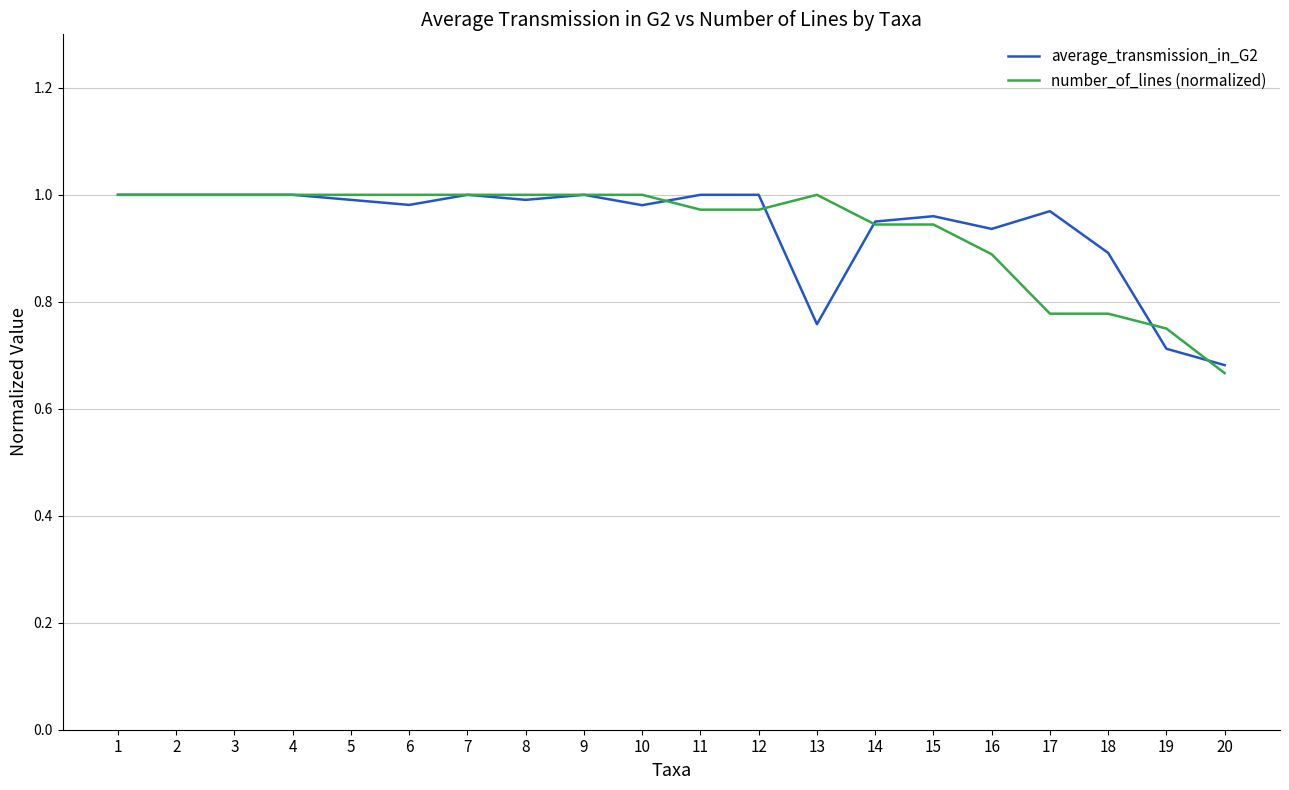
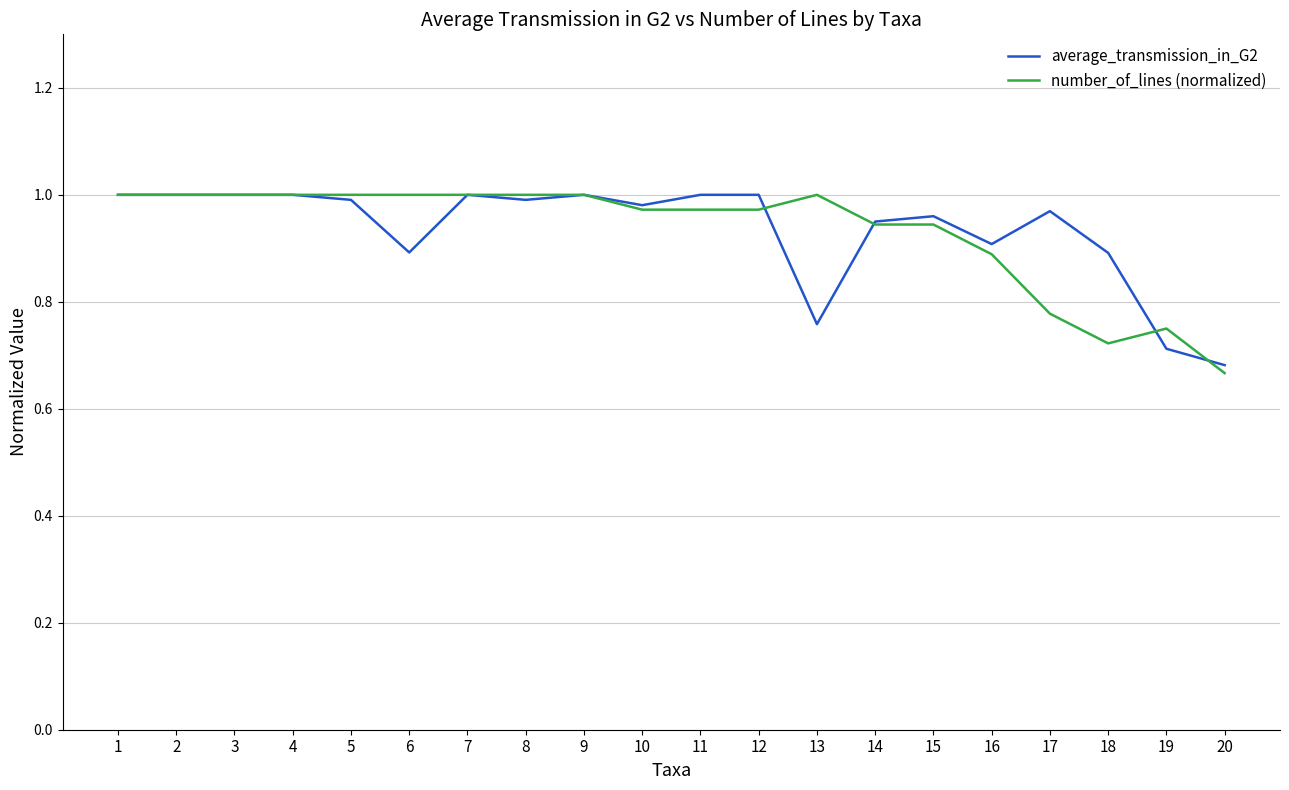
  {
    "average_transmission_in_G2": {
      "5": 0.99,
-     "6": 0.98,
+     "6": 0.89,
      "8": 0.99,
      "10": 0.98,
      "11": 1.00,
      "12": 1.00,
      "13": 0.76,
      "14": 0.95,
      "15": 0.96,
-     "16": 0.94,
+     "16": 0.91,
      "17": 0.97,
      "18": 0.89,
      "19": 0.71,
      "20": 0.68
    },
    "number_of_lines (normalized)": {
      "5": 1.00,
      "6": 1.00,
      "8": 1.00,
-     "10": 1.00,
+     "10": 0.97,
      "11": 0.97,
      "12": 0.97,
      "13": 1.00,
      "14": 0.94,
      "15": 0.94,
      "16": 0.89,
      "17": 0.78,
-     "18": 0.78,
+     "18": 0.72,
      "19": 0.75,
      "20": 0.67
    }
  }
